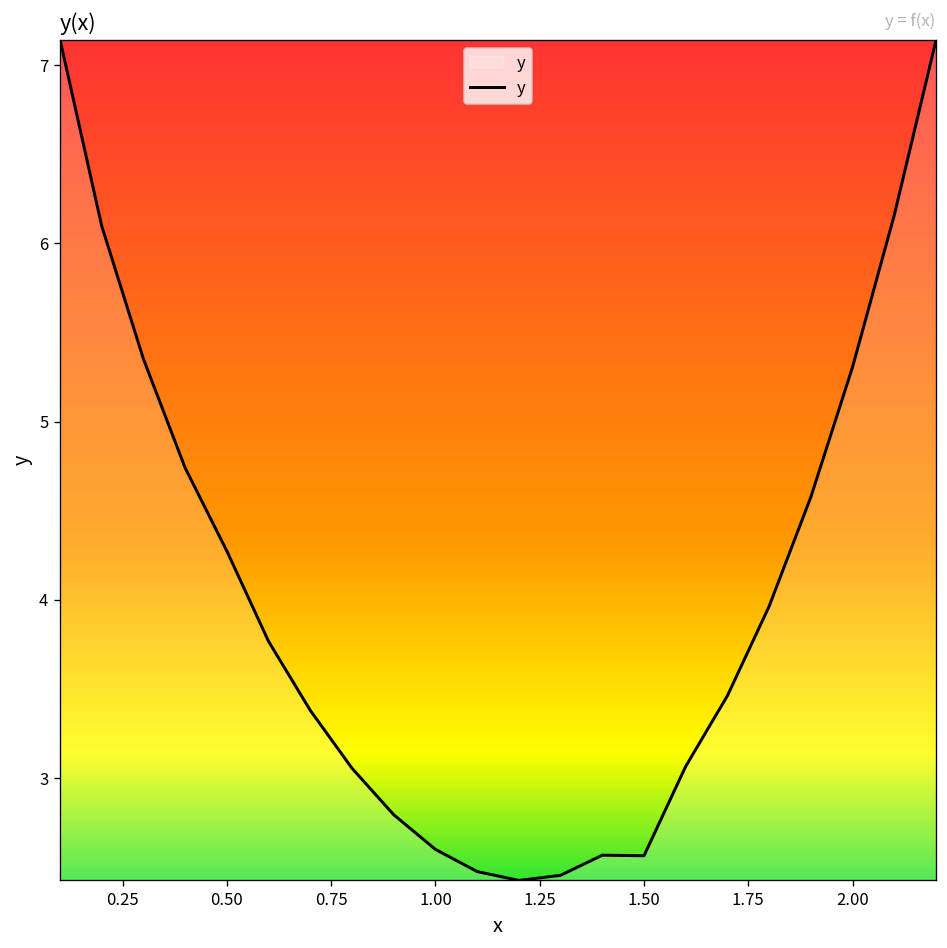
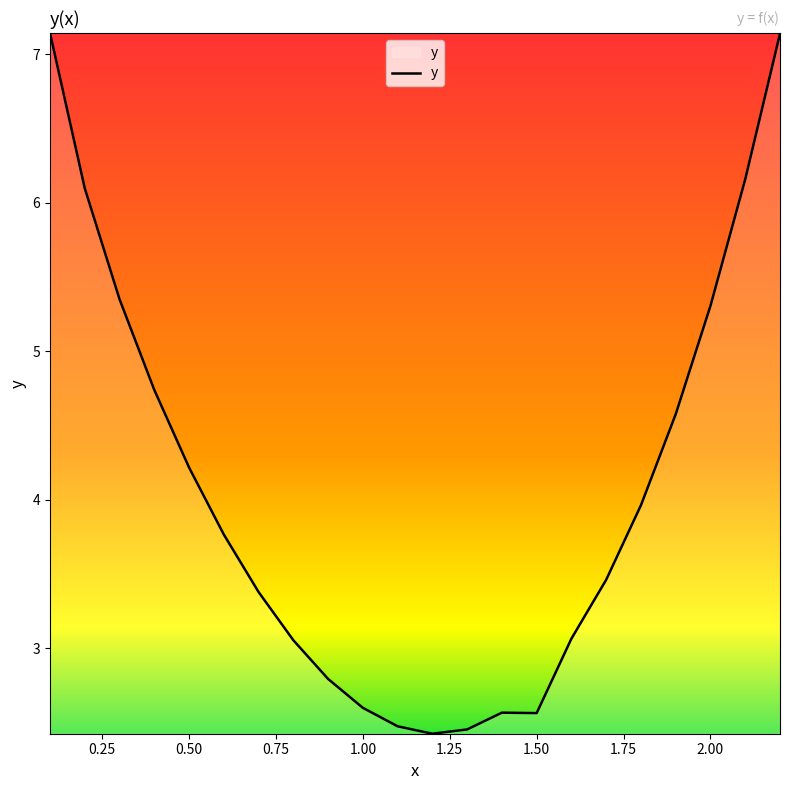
  {
-   "0.50": 4.27,
+   "0.50": 4.22,
    "1.00": 2.60,
    "1.50": 2.56,
    "2.00": 5.31
  }
